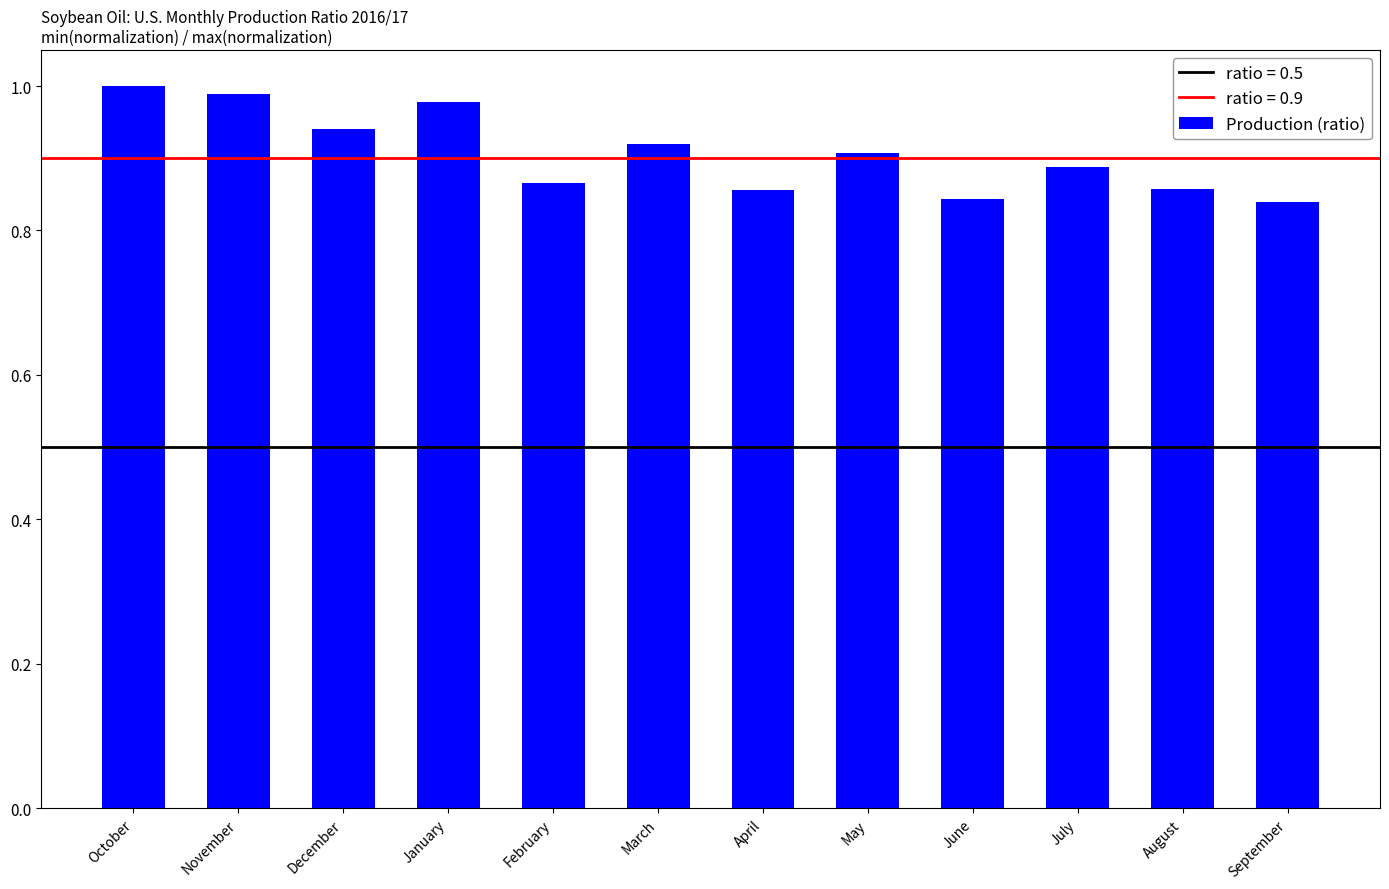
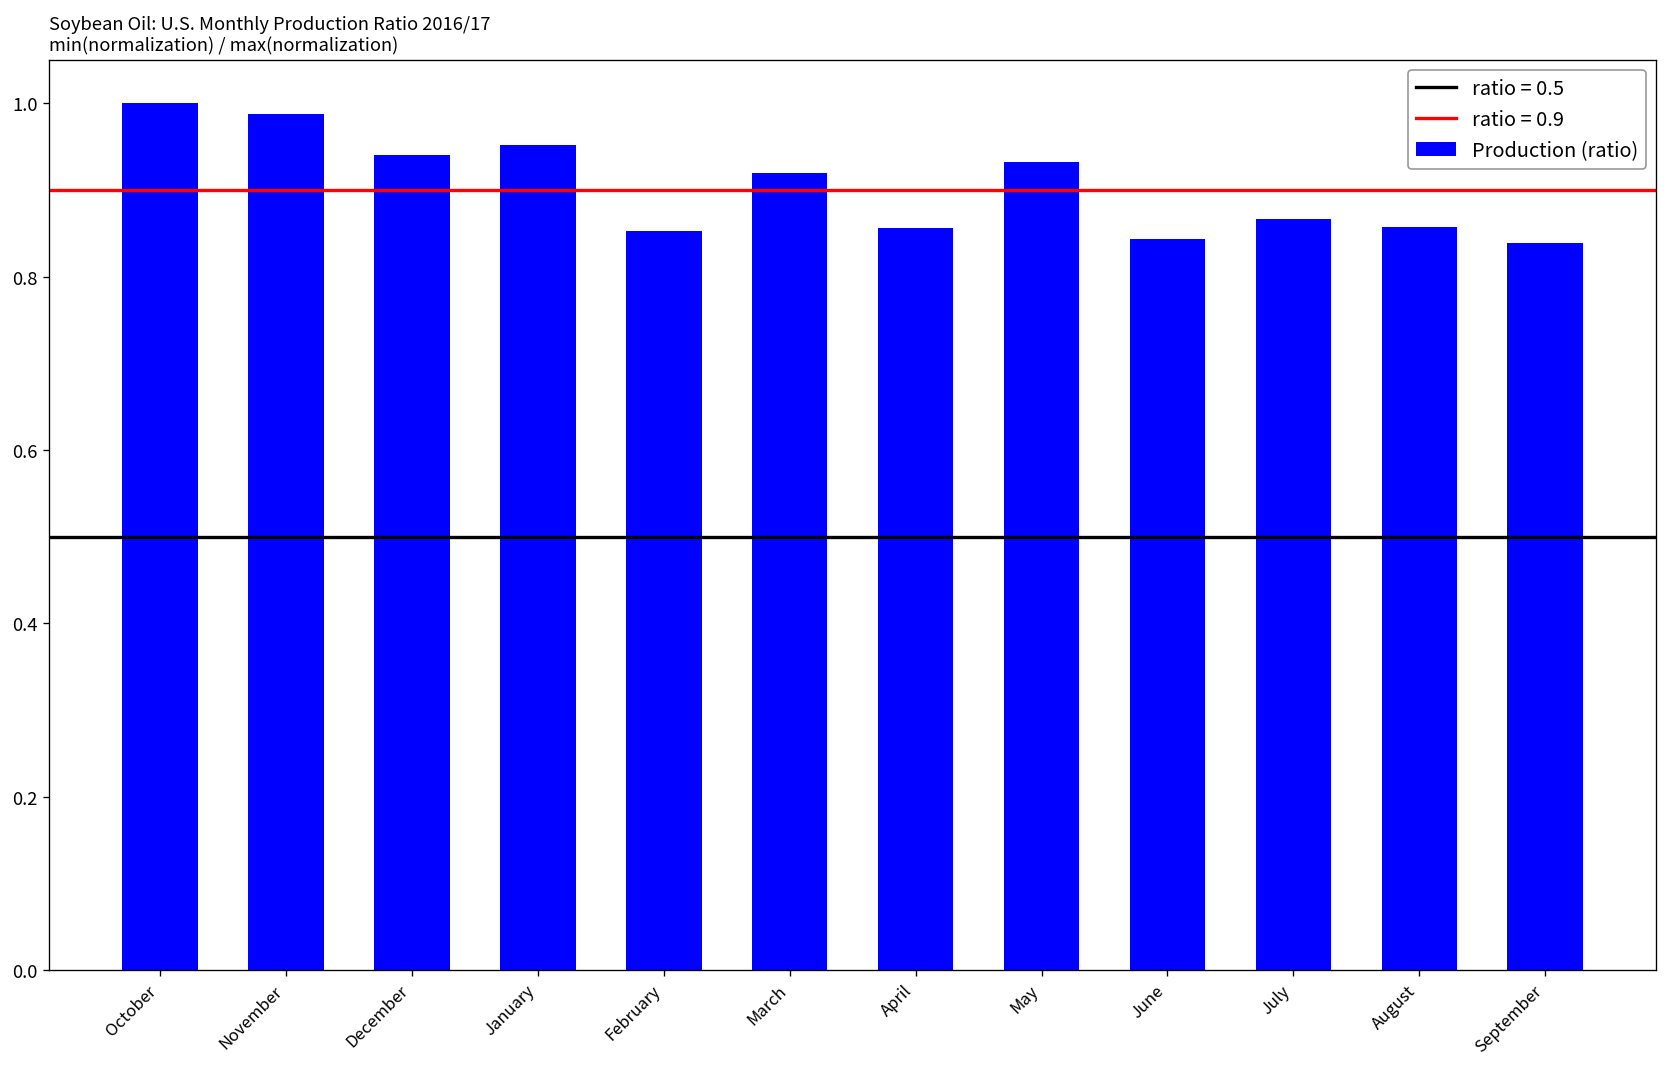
  {
    "October": 1.00,
    "November": 0.99,
    "December": 0.94,
-   "January": 0.98,
-   "February": 0.87,
+   "January": 0.95,
+   "February": 0.85,
    "March": 0.92,
    "April": 0.86,
-   "May": 0.91,
+   "May": 0.93,
    "June": 0.84,
-   "July": 0.89,
+   "July": 0.87,
    "August": 0.86,
    "September": 0.84
  }
